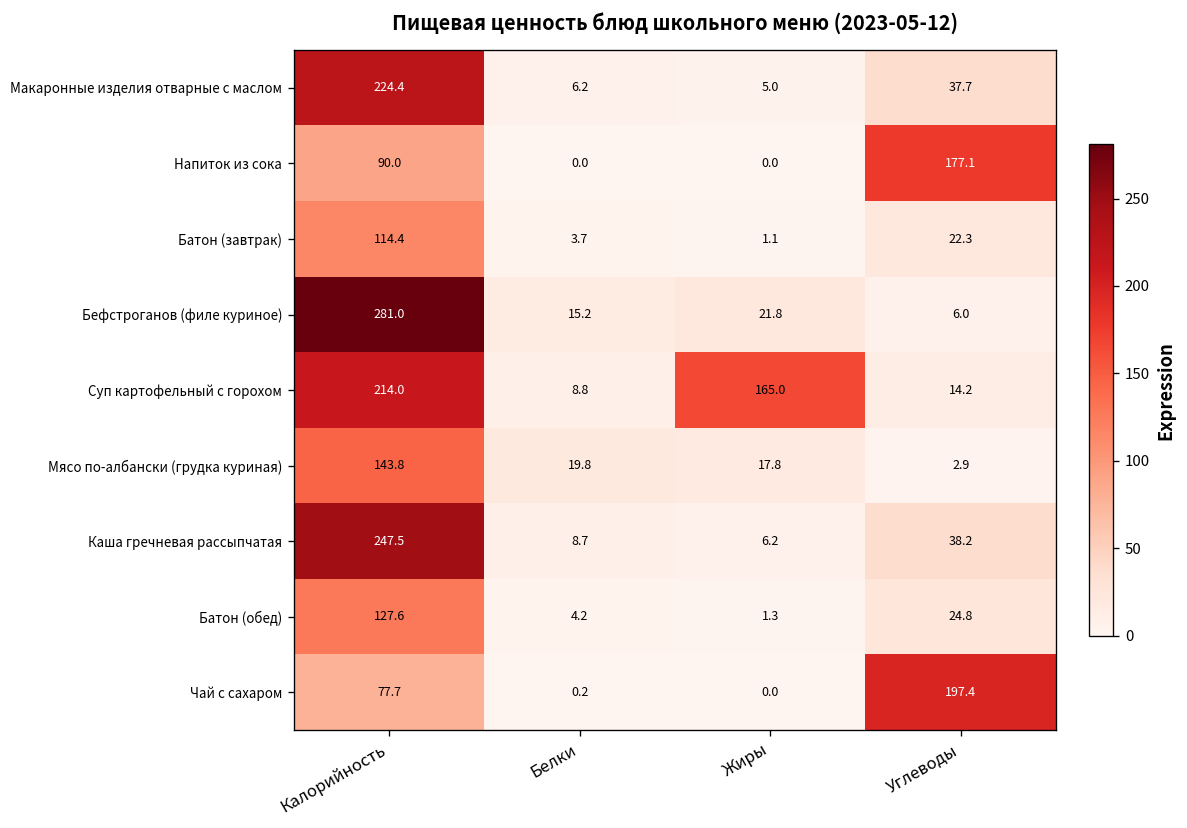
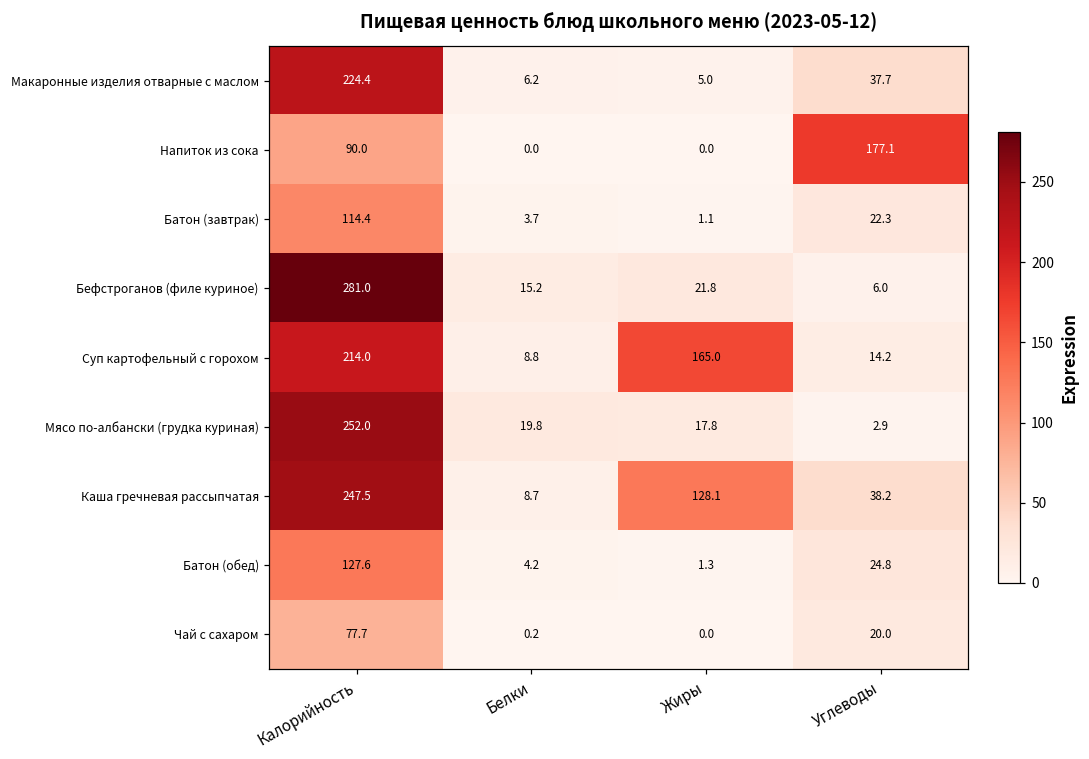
  {
    "Макаронные изделия отварные с маслом": {
      "Калорийность": 224.4,
      "Белки": 6.2,
      "Жиры": 5.0,
      "Углеводы": 37.7
    },
    "Напиток из сока": {
      "Калорийность": 90.0,
      "Белки": 0.0,
      "Жиры": 0.0,
      "Углеводы": 177.1
    },
    "Батон (завтрак)": {
      "Калорийность": 114.4,
      "Белки": 3.7,
      "Жиры": 1.1,
      "Углеводы": 22.3
    },
    "Бефстроганов (филе куриное)": {
      "Калорийность": 281.0,
      "Белки": 15.2,
      "Жиры": 21.8,
      "Углеводы": 6.0
    },
    "Суп картофельный с горохом": {
      "Калорийность": 214.0,
      "Белки": 8.8,
      "Жиры": 165.0,
      "Углеводы": 14.2
    },
    "Мясо по-албански (грудка куриная)": {
-     "Калорийность": 143.8,
+     "Калорийность": 252.0,
      "Белки": 19.8,
      "Жиры": 17.8,
      "Углеводы": 2.9
    },
    "Каша гречневая рассыпчатая": {
      "Калорийность": 247.5,
      "Белки": 8.7,
-     "Жиры": 6.2,
+     "Жиры": 128.1,
      "Углеводы": 38.2
    },
    "Батон (обед)": {
      "Калорийность": 127.6,
      "Белки": 4.2,
      "Жиры": 1.3,
      "Углеводы": 24.8
    },
    "Чай с сахаром": {
      "Калорийность": 77.7,
      "Белки": 0.2,
      "Жиры": 0.0,
-     "Углеводы": 197.4
+     "Углеводы": 20.0
    }
  }
